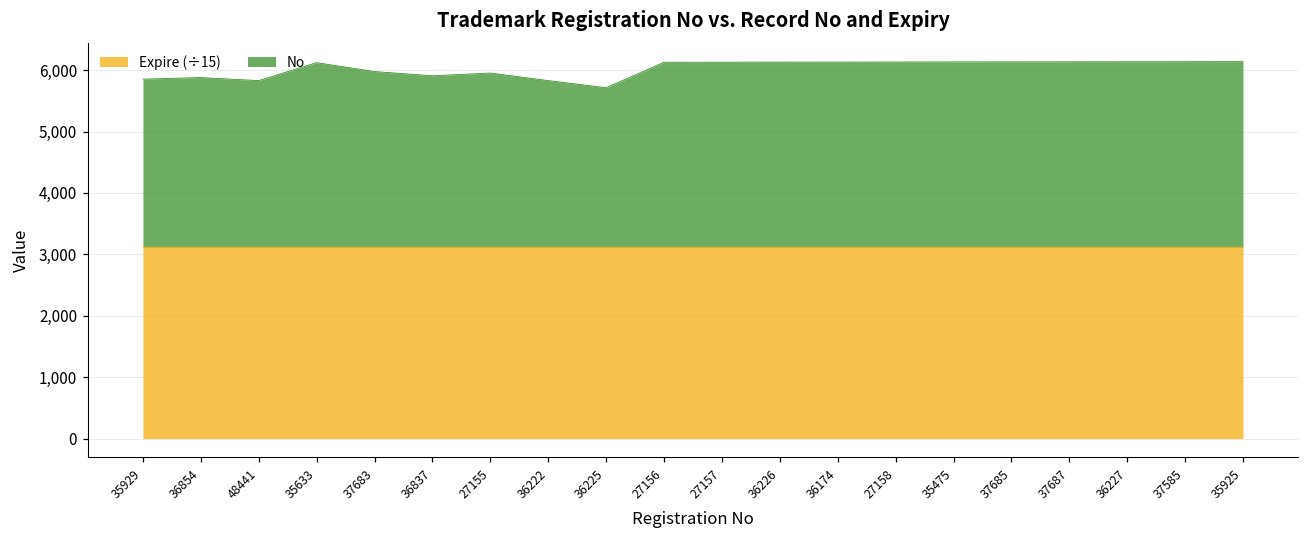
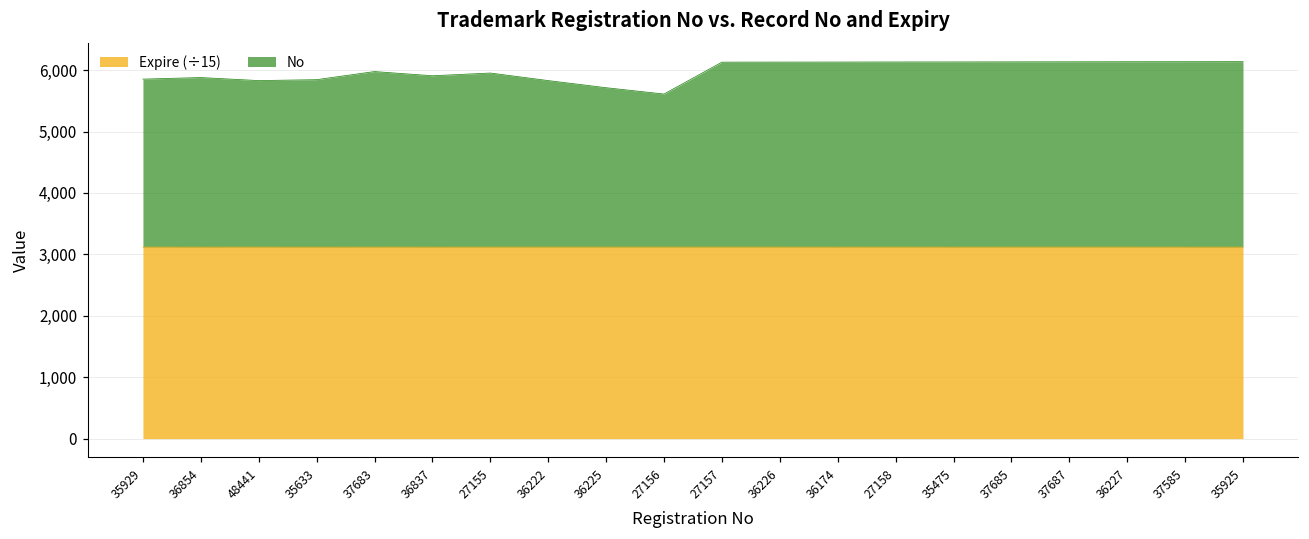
  {
    "Expire (÷15)": {
      "35929": "3,100",
      "36854": "3,100",
      "48441": "3,100",
      "35633": "3,100",
      "37683": "3,100",
      "36837": "3,100",
      "27155": "3,100",
      "36222": "3,100",
      "36225": "3,100",
      "27156": "3,100",
      "27157": "3,100",
      "36226": "3,100",
      "36174": "3,100",
      "27158": "3,100",
      "35475": "3,100",
      "37685": "3,100",
      "37687": "3,100",
      "36227": "3,100",
      "37585": "3,100",
      "35925": "3,100"
    },
    "No": {
      "35929": "2,700",
      "36854": "2,800",
      "48441": "2,700",
-     "35633": "3,000",
+     "35633": "2,700",
      "37683": "2,900",
      "36837": "2,800",
      "27155": "2,800",
      "36222": "2,700",
      "36225": "2,600",
-     "27156": "3,000",
+     "27156": "2,500",
      "27157": "3,000",
      "36226": "3,000",
      "36174": "3,000",
      "27158": "3,000",
      "35475": "3,000",
      "37685": "3,000",
      "37687": "3,000",
      "36227": "3,000",
      "37585": "3,000",
      "35925": "3,000"
    }
  }
